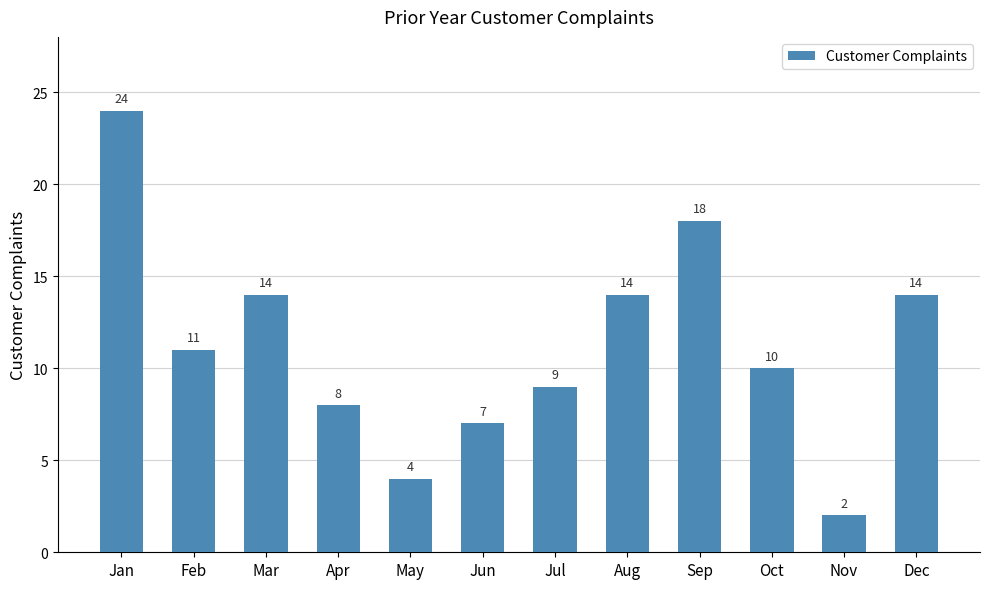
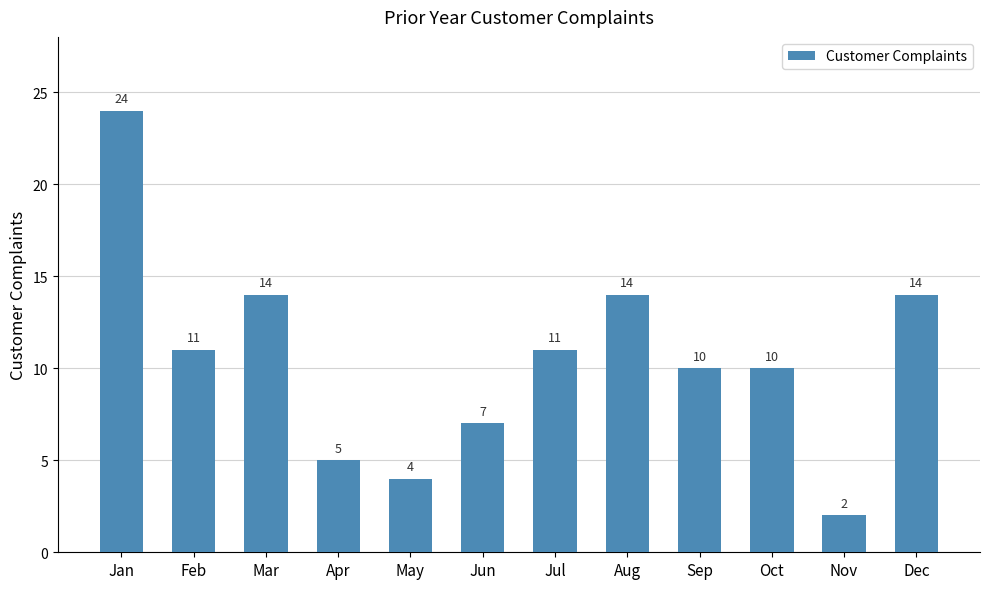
  {
    "Jan": 24,
    "Feb": 11,
    "Mar": 14,
-   "Apr": 8,
+   "Apr": 5,
    "May": 4,
    "Jun": 7,
-   "Jul": 9,
+   "Jul": 11,
    "Aug": 14,
-   "Sep": 18,
+   "Sep": 10,
    "Oct": 10,
    "Nov": 2,
    "Dec": 14
  }
